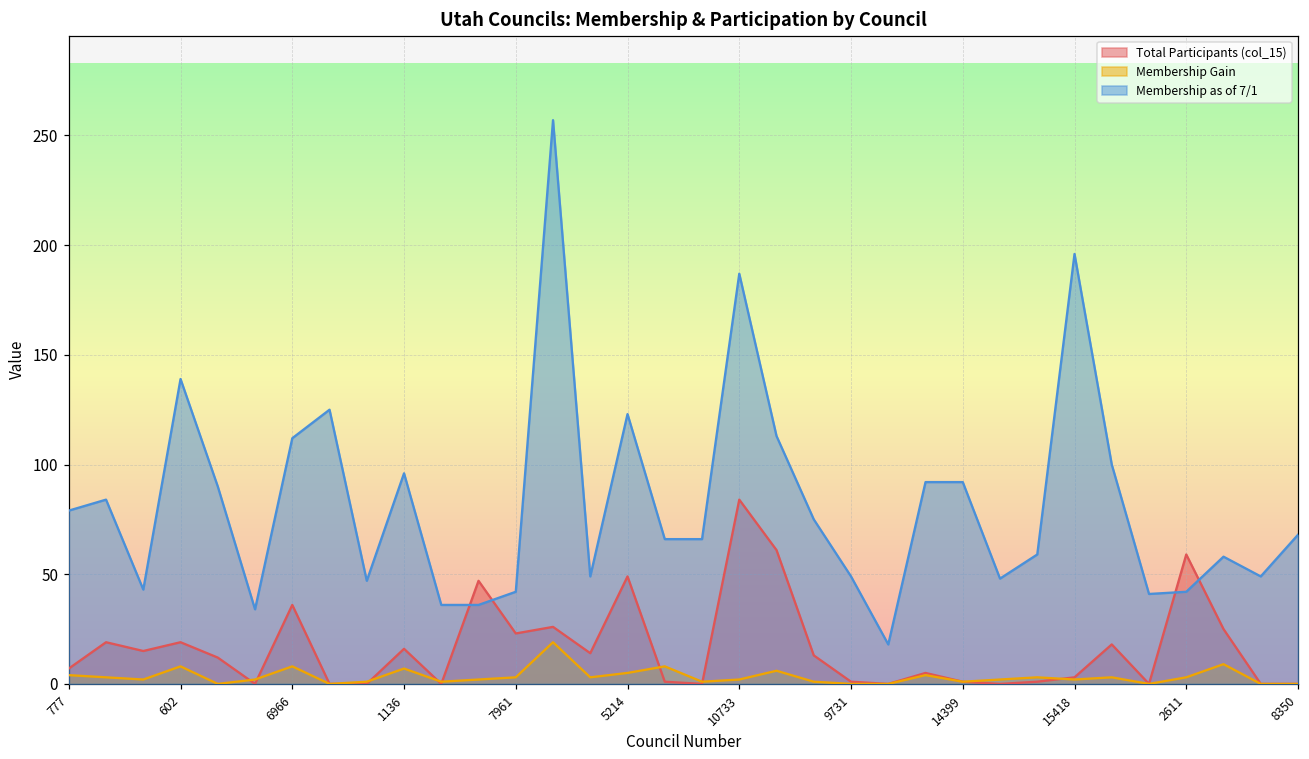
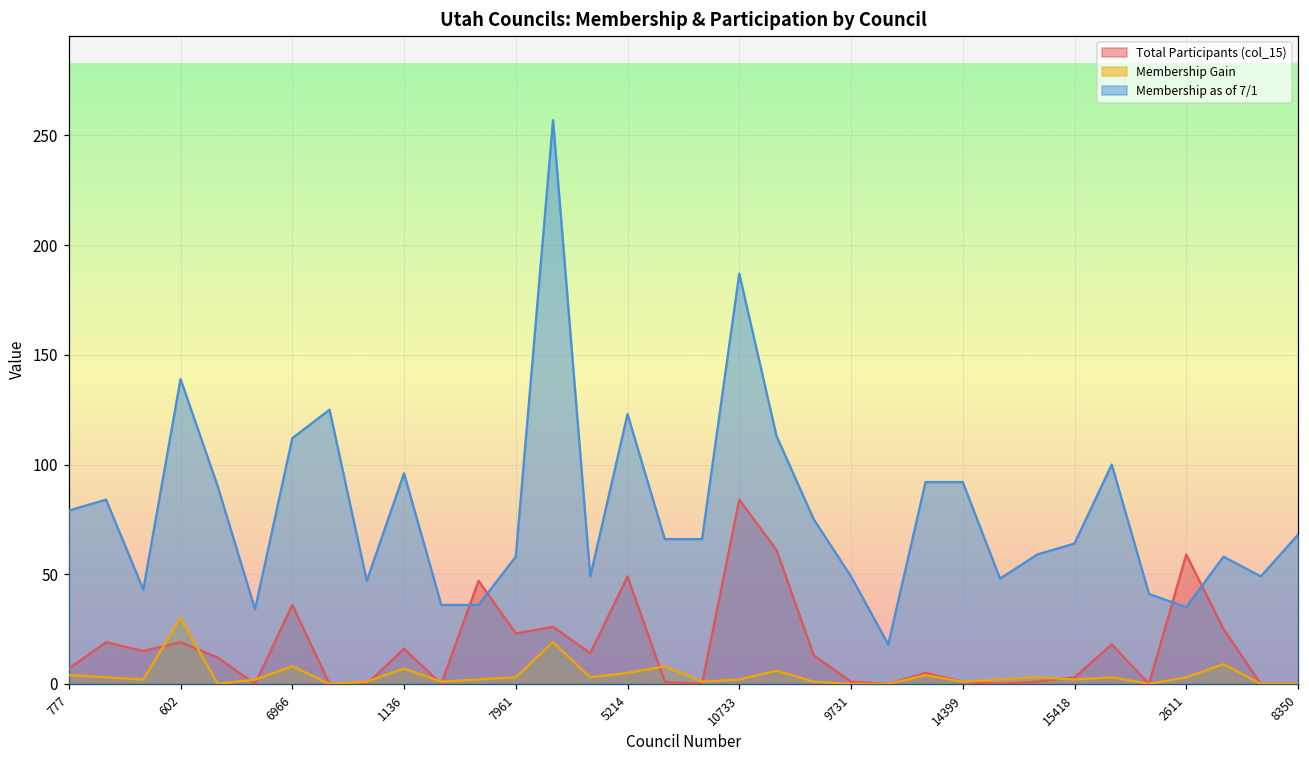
  {
    "Total Participants (col_15)": {
      "777": 7,
      "602": 19,
      "6966": 36,
      "1136": 16,
      "7961": 23,
      "5214": 49,
      "10733": 84,
      "2611": 59
    },
    "Membership Gain": {
      "777": 4,
-     "602": 8,
+     "602": 30,
      "6966": 8,
      "1136": 7,
      "7961": 3,
      "5214": 5,
      "10733": 2,
      "2611": 3
    },
    "Membership as of 7/1": {
      "777": 79,
      "602": 139,
      "6966": 112,
      "1136": 96,
-     "7961": 42,
+     "7961": 58,
      "5214": 123,
      "10733": 187,
      "9731": 49,
      "14399": 92,
-     "15418": 196,
-     "2611": 42,
+     "15418": 64,
+     "2611": 35,
      "8350": 68
    }
  }
